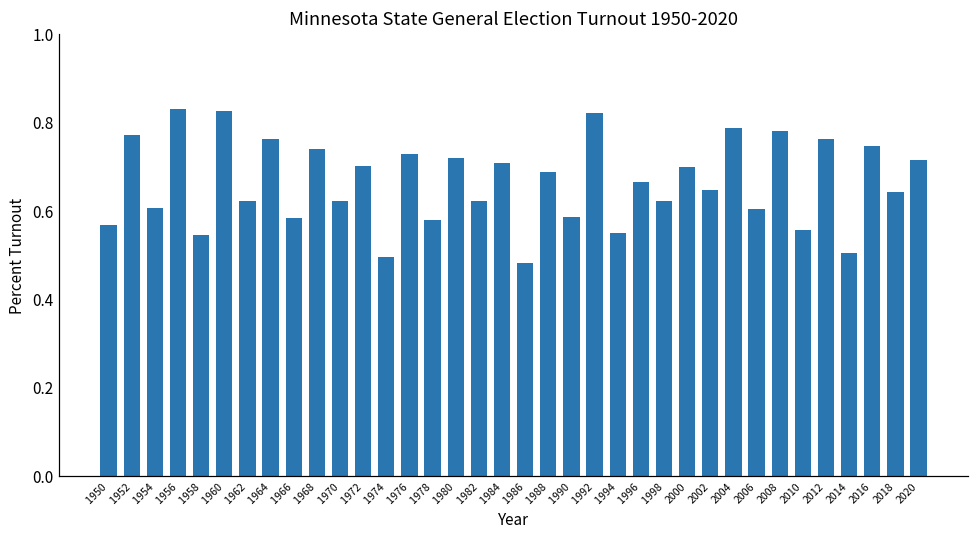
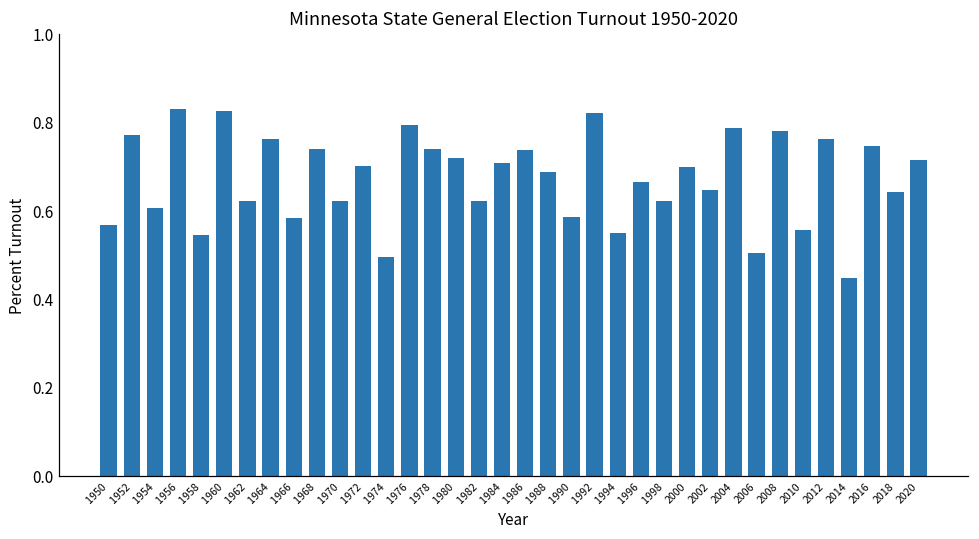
  {
    "1950": 0.57,
    "1952": 0.77,
    "1954": 0.61,
    "1956": 0.83,
    "1958": 0.55,
    "1960": 0.83,
    "1962": 0.62,
    "1964": 0.76,
    "1966": 0.58,
    "1968": 0.74,
    "1970": 0.62,
    "1972": 0.70,
    "1974": 0.50,
-   "1976": 0.73,
-   "1978": 0.58,
+   "1976": 0.80,
+   "1978": 0.74,
    "1980": 0.72,
    "1982": 0.62,
    "1984": 0.71,
-   "1986": 0.48,
+   "1986": 0.74,
    "1988": 0.69,
    "1990": 0.59,
    "1992": 0.82,
    "1994": 0.55,
    "1996": 0.67,
    "1998": 0.62,
    "2000": 0.70,
    "2002": 0.65,
    "2004": 0.79,
-   "2006": 0.60,
+   "2006": 0.51,
    "2008": 0.78,
    "2010": 0.56,
    "2012": 0.76,
-   "2014": 0.51,
+   "2014": 0.45,
    "2016": 0.75,
    "2018": 0.64,
    "2020": 0.72
  }
